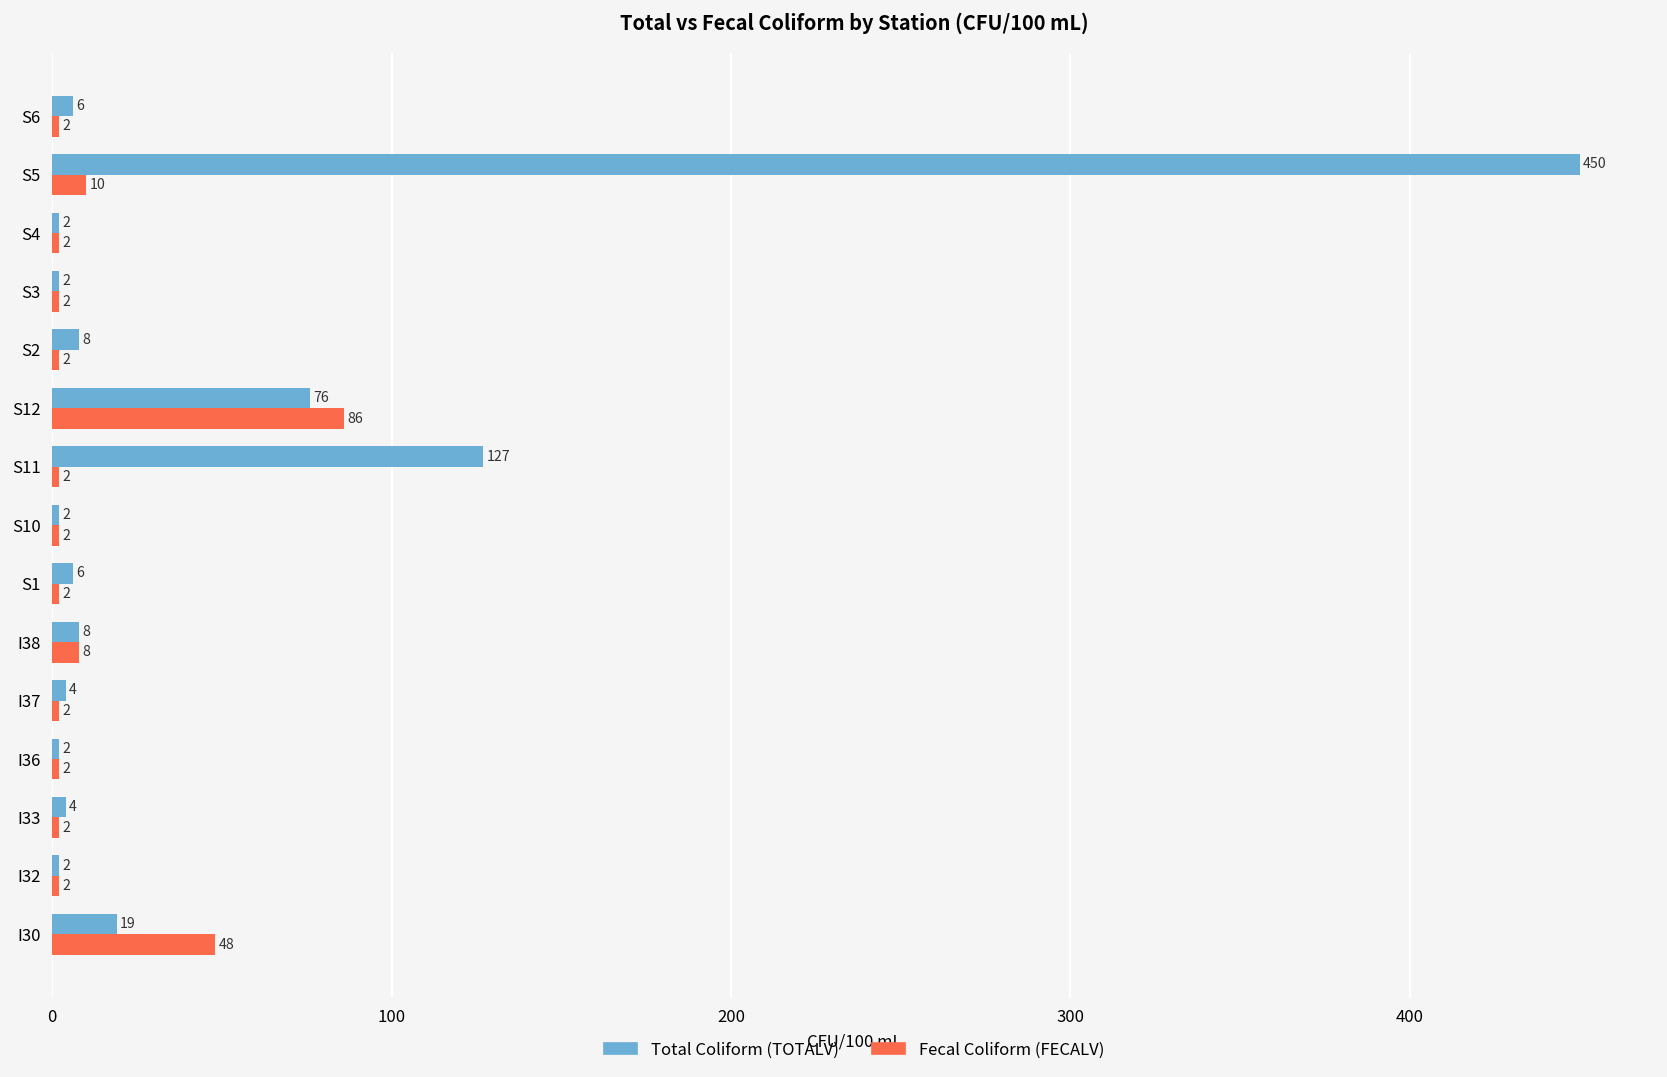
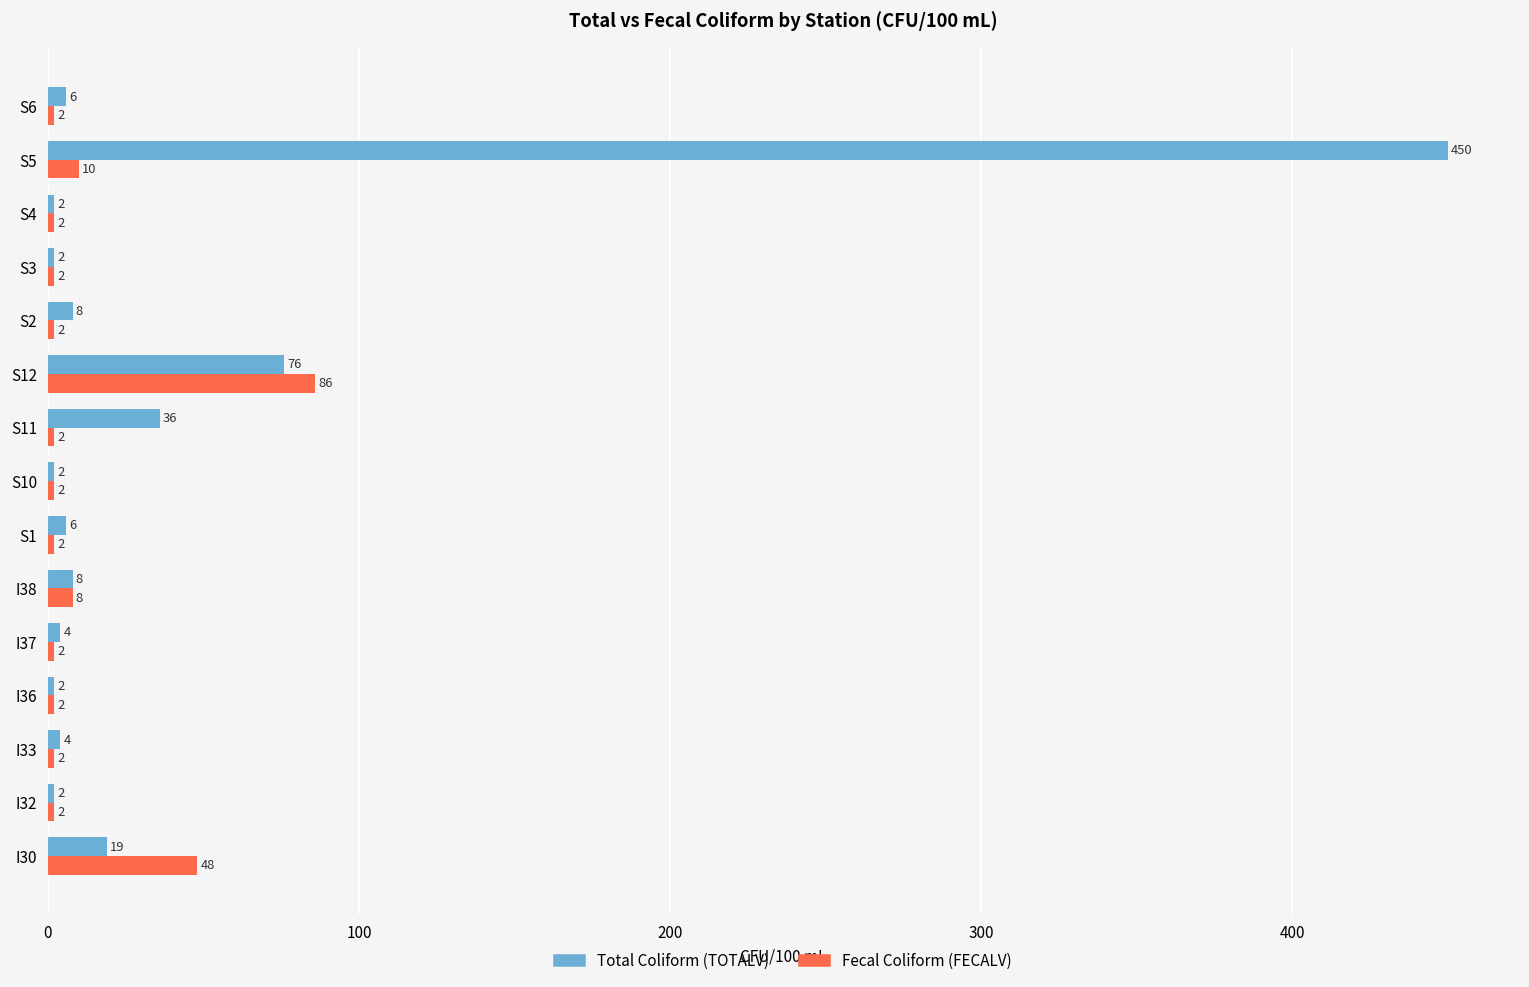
  {
    "Total Coliform (TOTALV)": {
      "S6": 6,
      "S5": 450,
      "S4": 2,
      "S3": 2,
      "S2": 8,
      "S12": 76,
-     "S11": 127,
+     "S11": 36,
      "S10": 2,
      "S1": 6,
      "I38": 8,
      "I37": 4,
      "I36": 2,
      "I33": 4,
      "I32": 2,
      "I30": 19
    },
    "Fecal Coliform (FECALV)": {
      "S6": 2,
      "S5": 10,
      "S4": 2,
      "S3": 2,
      "S2": 2,
      "S12": 86,
      "S11": 2,
      "S10": 2,
      "S1": 2,
      "I38": 8,
      "I37": 2,
      "I36": 2,
      "I33": 2,
      "I32": 2,
      "I30": 48
    }
  }
